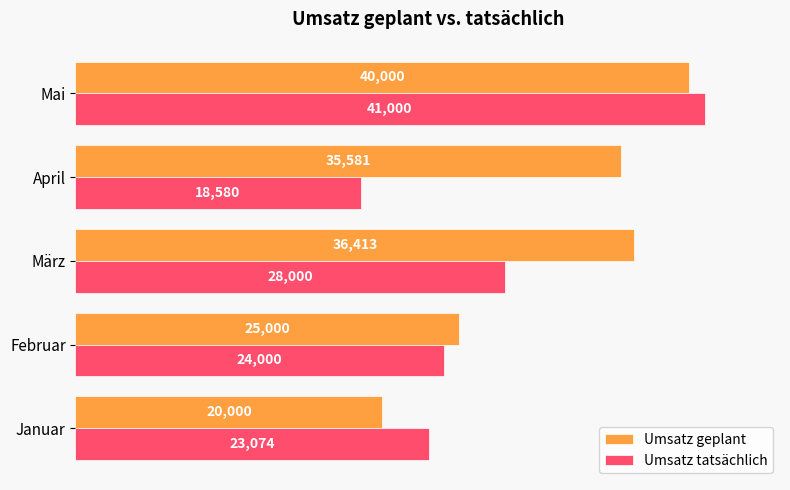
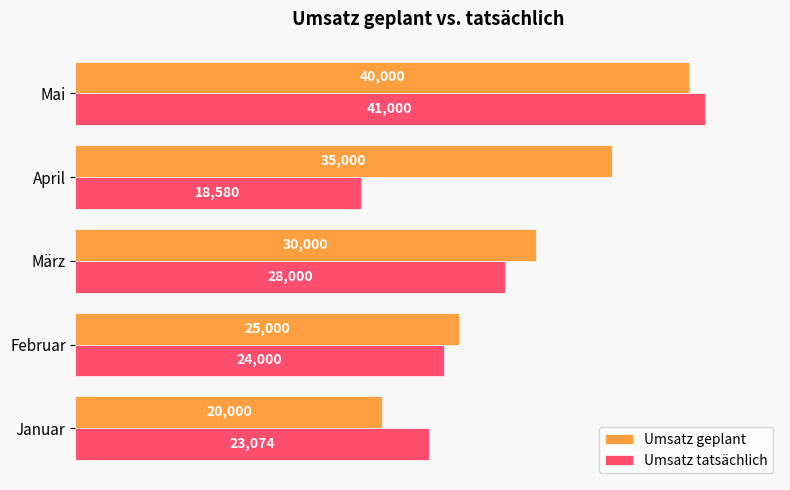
  {
    "Umsatz geplant": {
      "Mai": "40,000",
-     "April": "35,581",
-     "März": "36,413",
+     "April": "35,000",
+     "März": "30,000",
      "Februar": "25,000",
      "Januar": "20,000"
    },
    "Umsatz tatsächlich": {
      "Mai": "41,000",
      "April": "18,580",
      "März": "28,000",
      "Februar": "24,000",
      "Januar": "23,074"
    }
  }
